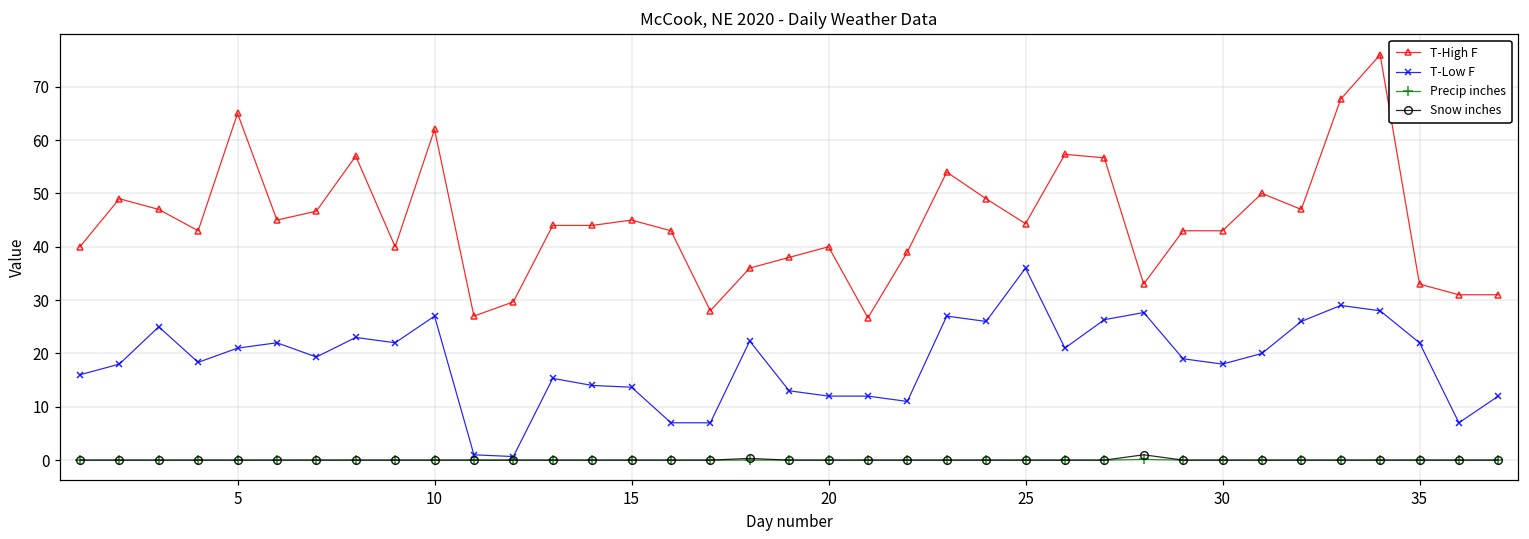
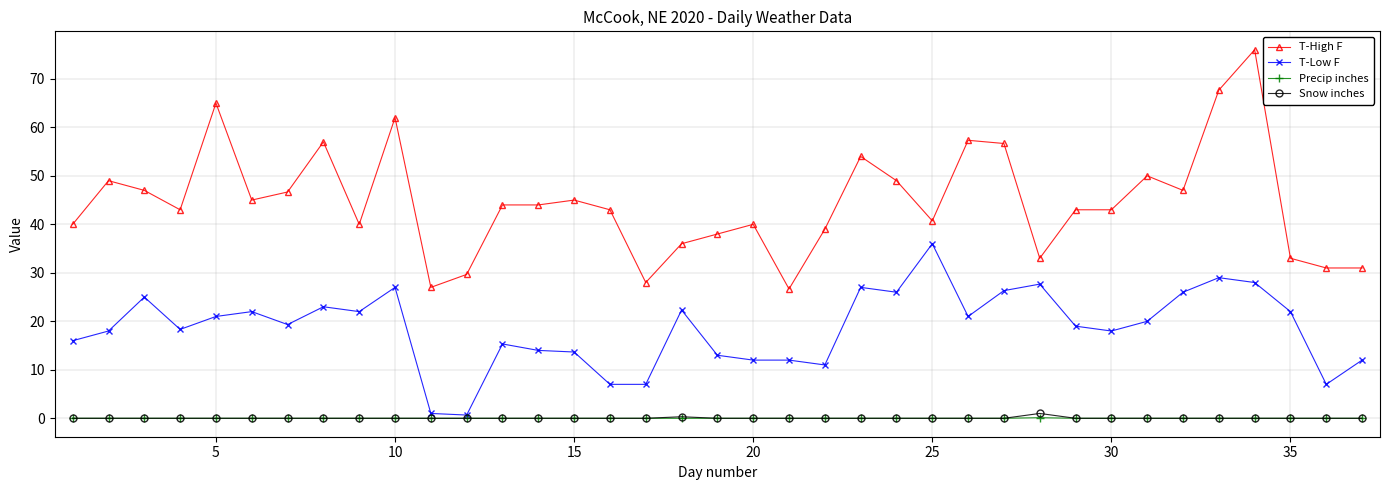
  {
    "T-High F": {
      "5": 65,
      "10": 62,
      "15": 45,
      "20": 40,
-     "25": 44,
+     "25": 41,
      "30": 43,
      "35": 33
    },
    "T-Low F": {
      "5": 21,
      "10": 27,
      "15": 14,
      "20": 12,
      "25": 36,
      "30": 18,
      "35": 22
    }
  }
